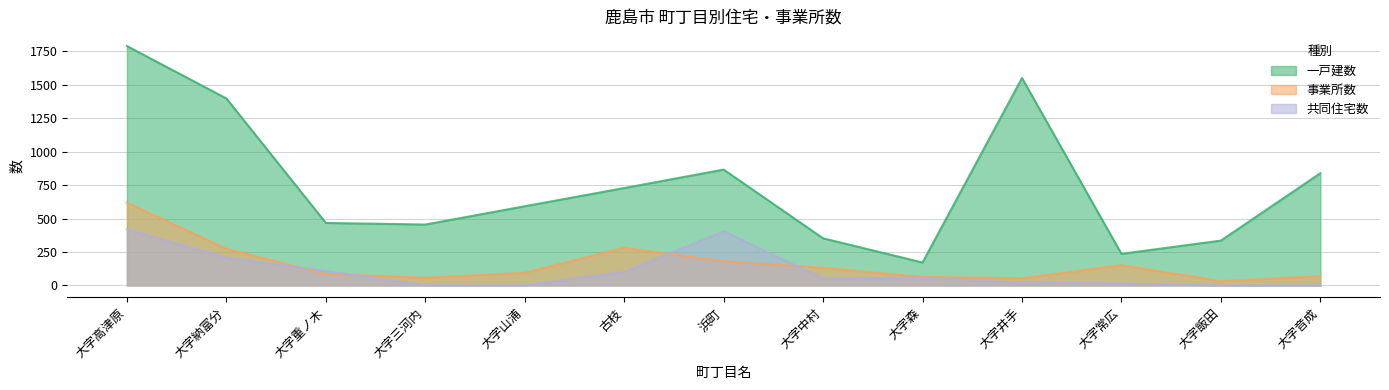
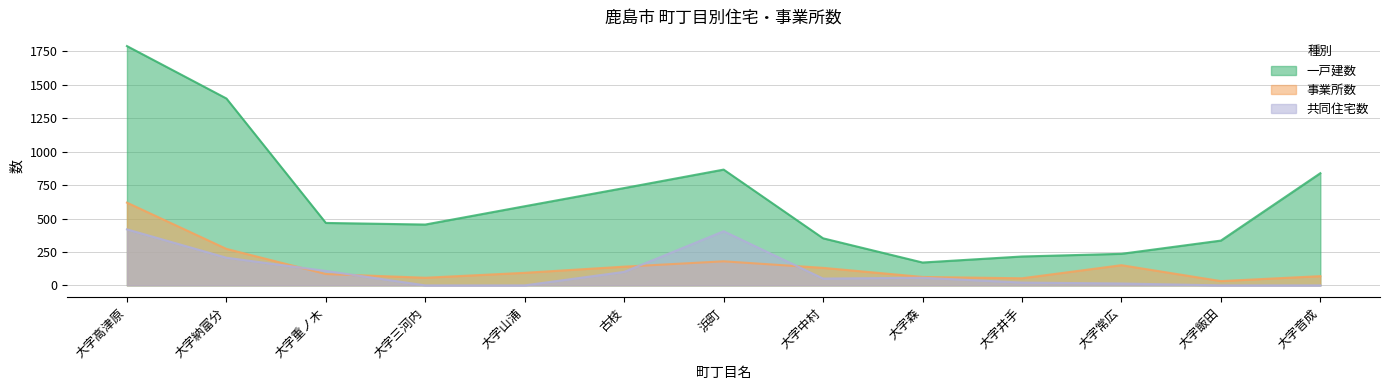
  {
    "一戸建数": {
      "大字高津原": 1790,
      "大字納富分": 1400,
      "大字重ノ木": 470,
      "大字三河内": 460,
      "大字山浦": 590,
      "古枝": 730,
      "浜町": 870,
      "大字中村": 350,
      "大字森": 170,
-     "大字井手": 1550,
+     "大字井手": 220,
      "大字常広": 240,
      "大字飯田": 340,
      "大字音成": 840
    },
    "事業所数": {
      "大字高津原": 620,
      "大字納富分": 270,
      "大字重ノ木": 90,
      "大字三河内": 60,
      "大字山浦": 90,
-     "古枝": 280,
+     "古枝": 140,
      "浜町": 180,
      "大字中村": 130,
      "大字井手": 50,
      "大字常広": 150,
      "大字飯田": 30,
      "大字音成": 70
    },
    "共同住宅数": {
      "大字高津原": 420,
      "大字納富分": 210,
      "大字重ノ木": 110,
      "大字三河内": 0,
      "大字山浦": 0,
      "古枝": 100,
      "浜町": 410,
      "大字中村": 50,
      "大字井手": 20,
      "大字常広": 10,
      "大字飯田": 0,
      "大字音成": 0
    }
  }
